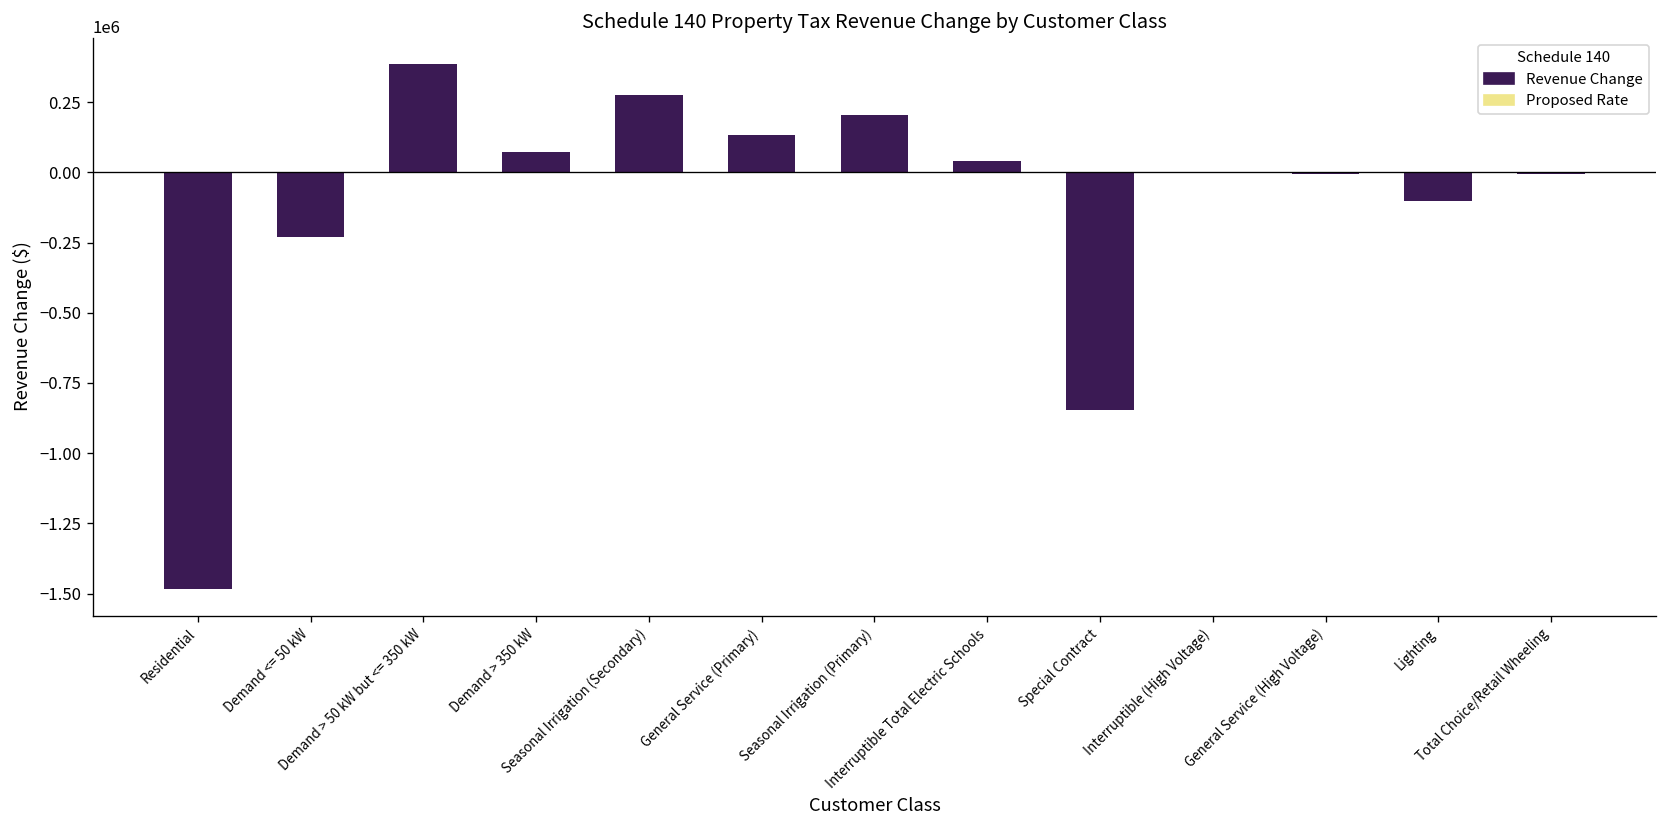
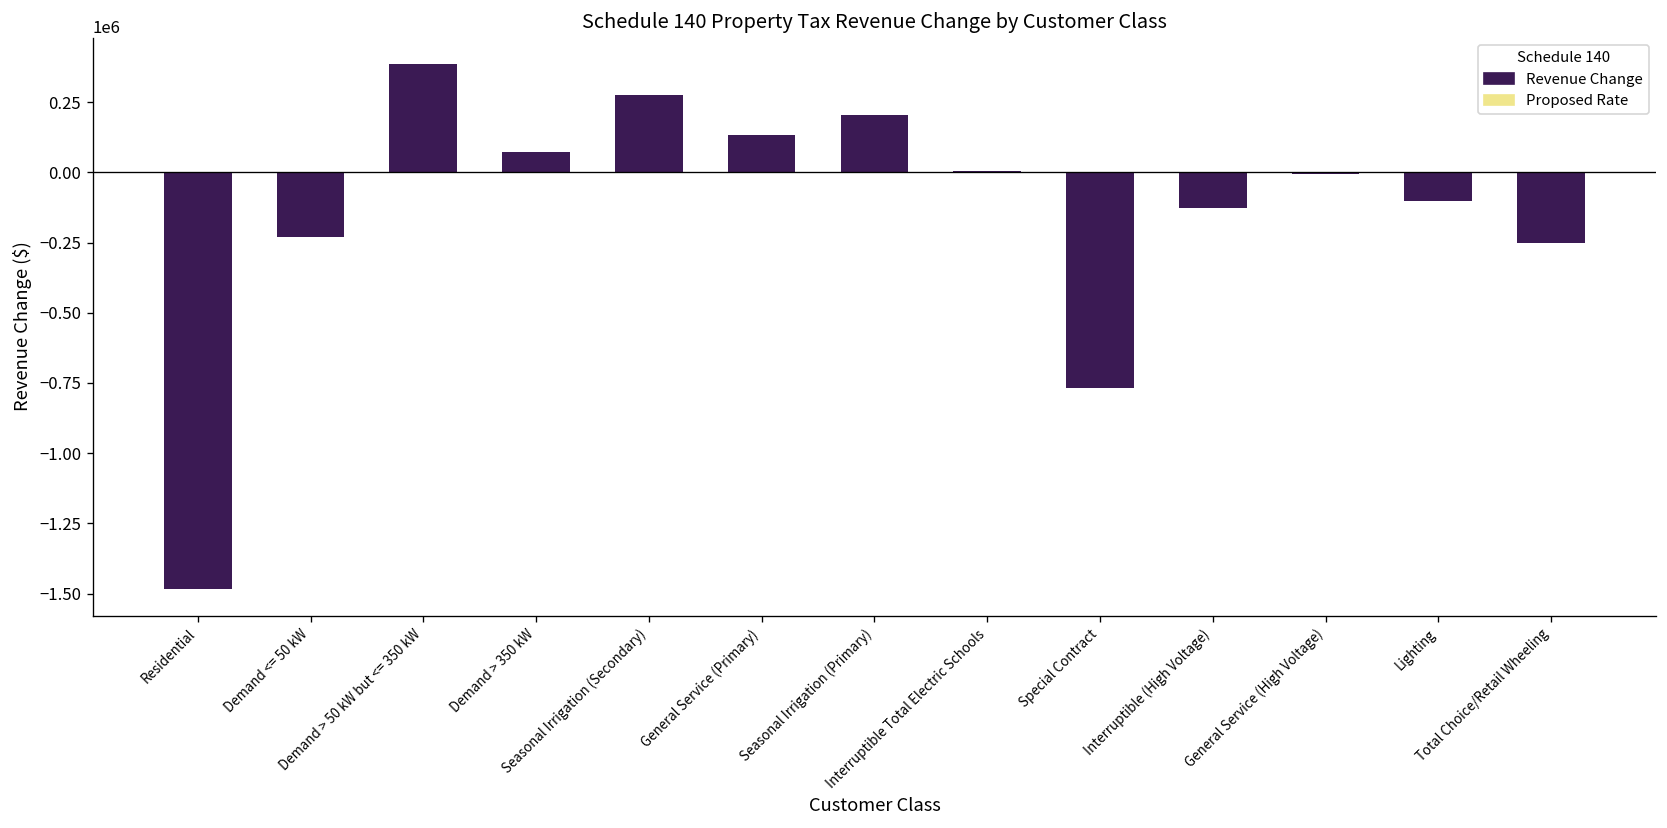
  {
    "Residential": -1480000,
    "Demand <= 50 kW": -230000,
    "Demand > 50 kW but <= 350 kW": 390000,
    "Demand > 350 kW": 70000,
    "Seasonal Irrigation (Secondary)": 270000,
    "General Service (Primary)": 130000,
    "Seasonal Irrigation (Primary)": 210000,
-   "Interruptible Total Electric Schools": 40000,
-   "Special Contract": -850000,
-   "Interruptible (High Voltage)": 0,
+   "Interruptible Total Electric Schools": 0,
+   "Special Contract": -770000,
+   "Interruptible (High Voltage)": -130000,
    "Lighting": -100000,
-   "Total Choice/Retail Wheeling": -10000
+   "Total Choice/Retail Wheeling": -250000
  }
